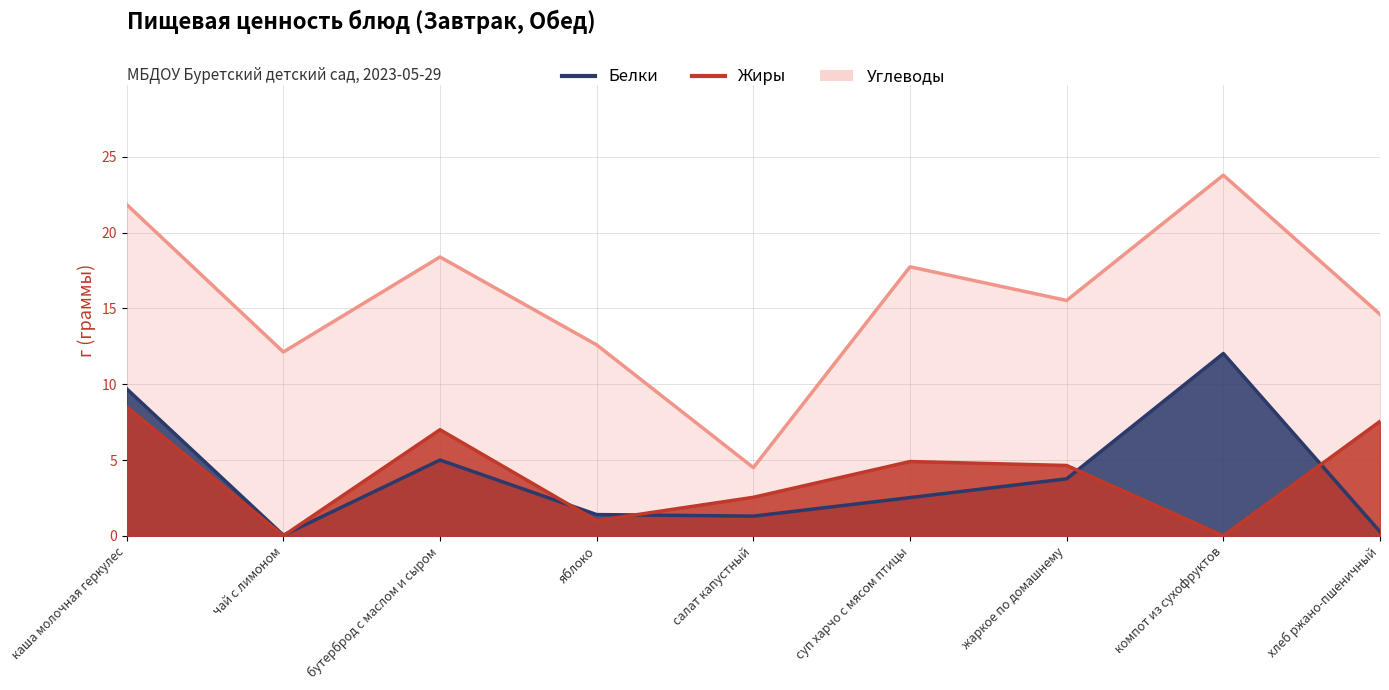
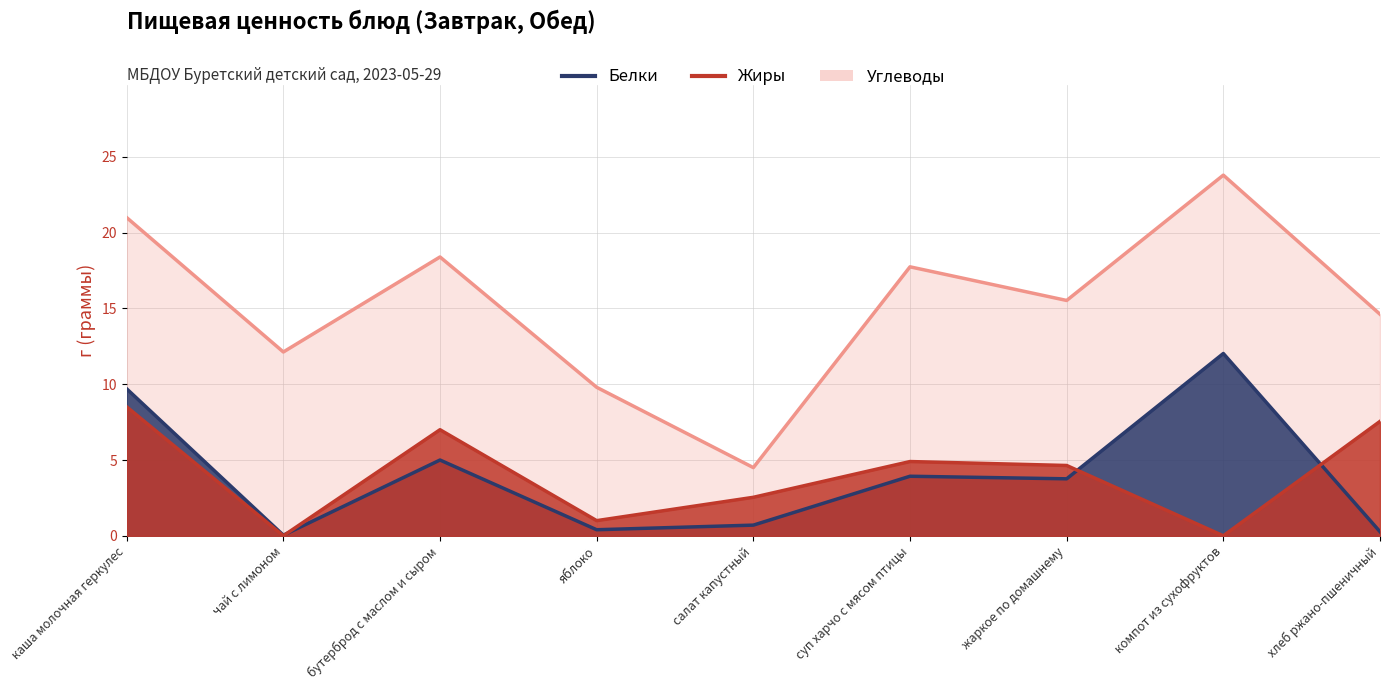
  {
    "Углеводы": {
-     "каша молочная геркулес": 21.9,
+     "каша молочная геркулес": 21.0,
      "чай с лимоном": 12.1,
      "бутерброд с маслом и сыром": 18.4,
-     "яблоко": 12.6,
+     "яблоко": 9.8,
      "салат капустный": 4.5,
      "суп харчо с мясом птицы": 17.8,
      "жаркое по домашнему": 15.5,
      "компот из сухофруктов": 23.8,
      "хлеб ржано-пшеничный": 14.6
    },
    "Белки": {
      "каша молочная геркулес": 9.7,
      "бутерброд с маслом и сыром": 5.0,
-     "яблоко": 1.4,
-     "салат капустный": 1.3,
-     "суп харчо с мясом птицы": 2.5,
+     "яблоко": 0.4,
+     "салат капустный": 0.7,
+     "суп харчо с мясом птицы": 3.9,
      "жаркое по домашнему": 3.8,
      "компот из сухофруктов": 12.0,
      "хлеб ржано-пшеничный": 0.3
    },
    "Жиры": {
      "каша молочная геркулес": 8.5,
      "бутерброд с маслом и сыром": 7.0,
      "яблоко": 1.0,
      "салат капустный": 2.5,
      "суп харчо с мясом птицы": 4.9,
      "жаркое по домашнему": 4.6,
      "компот из сухофруктов": 0.0,
      "хлеб ржано-пшеничный": 7.6
    }
  }
